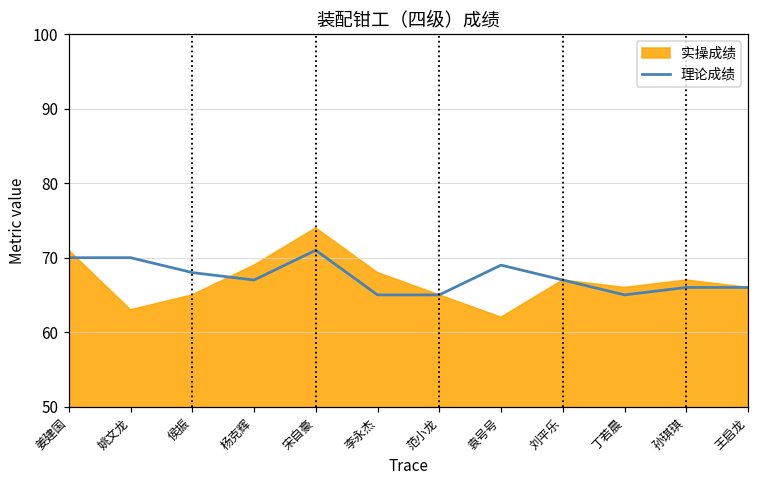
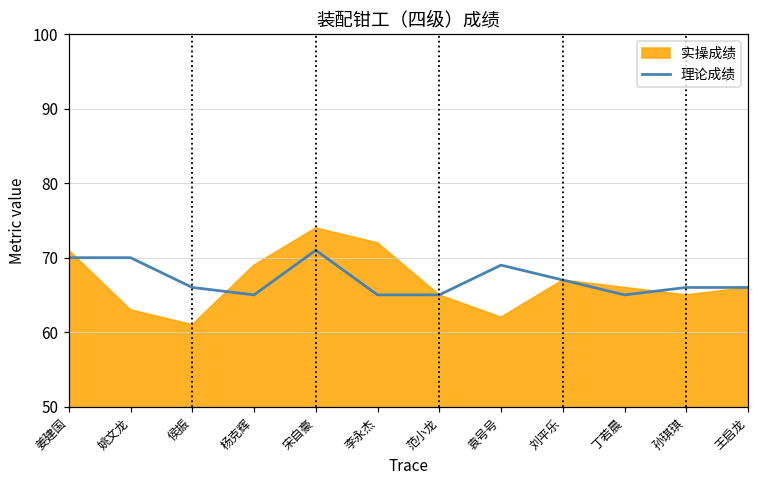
  {
    "理论成绩": {
      "姜建国": 70,
      "姚文龙": 70,
-     "侯振": 68,
-     "杨克辉": 67,
+     "侯振": 66,
+     "杨克辉": 65,
      "宋自豪": 71,
      "李永杰": 65,
      "袁号号": 69,
      "丁若晨": 65,
      "孙琪琪": 66
    },
    "实操成绩": {
      "姜建国": 71,
      "姚文龙": 63,
-     "侯振": 65,
+     "侯振": 61,
      "杨克辉": 69,
      "宋自豪": 74,
-     "李永杰": 68,
+     "李永杰": 72,
      "袁号号": 62,
      "丁若晨": 66,
-     "孙琪琪": 67
+     "孙琪琪": 65
    }
  }
